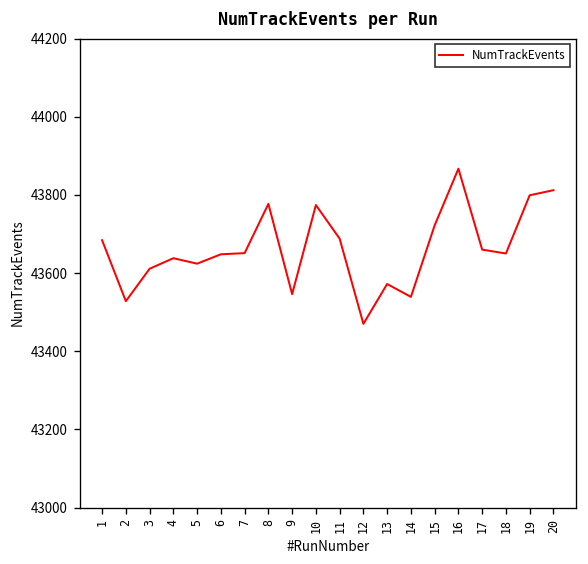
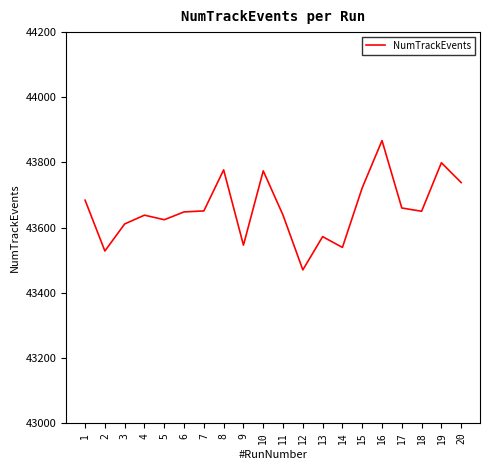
  {
    "1": 43680,
    "2": 43530,
    "3": 43610,
    "4": 43640,
    "5": 43620,
    "6": 43650,
    "7": 43650,
    "8": 43780,
    "9": 43550,
    "10": 43770,
-   "11": 43690,
+   "11": 43640,
    "12": 43470,
    "13": 43570,
    "14": 43540,
    "15": 43720,
    "16": 43870,
    "17": 43660,
    "18": 43650,
    "19": 43800,
-   "20": 43810
+   "20": 43740
  }
